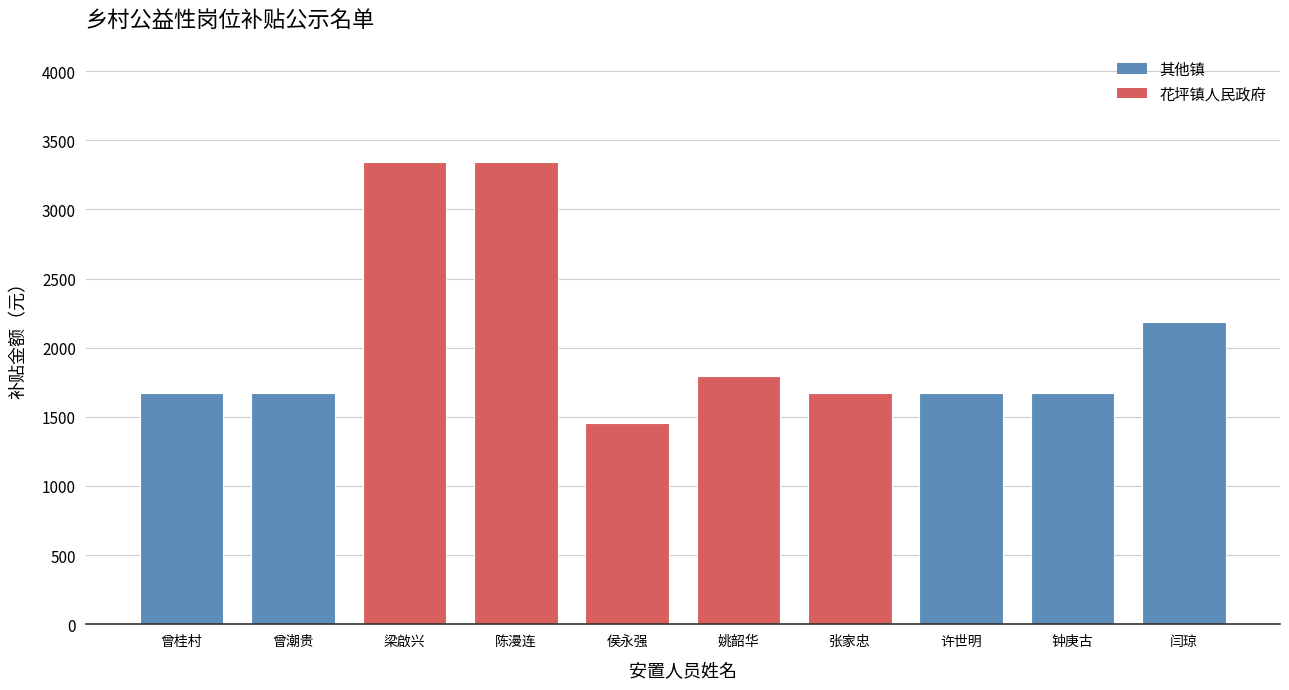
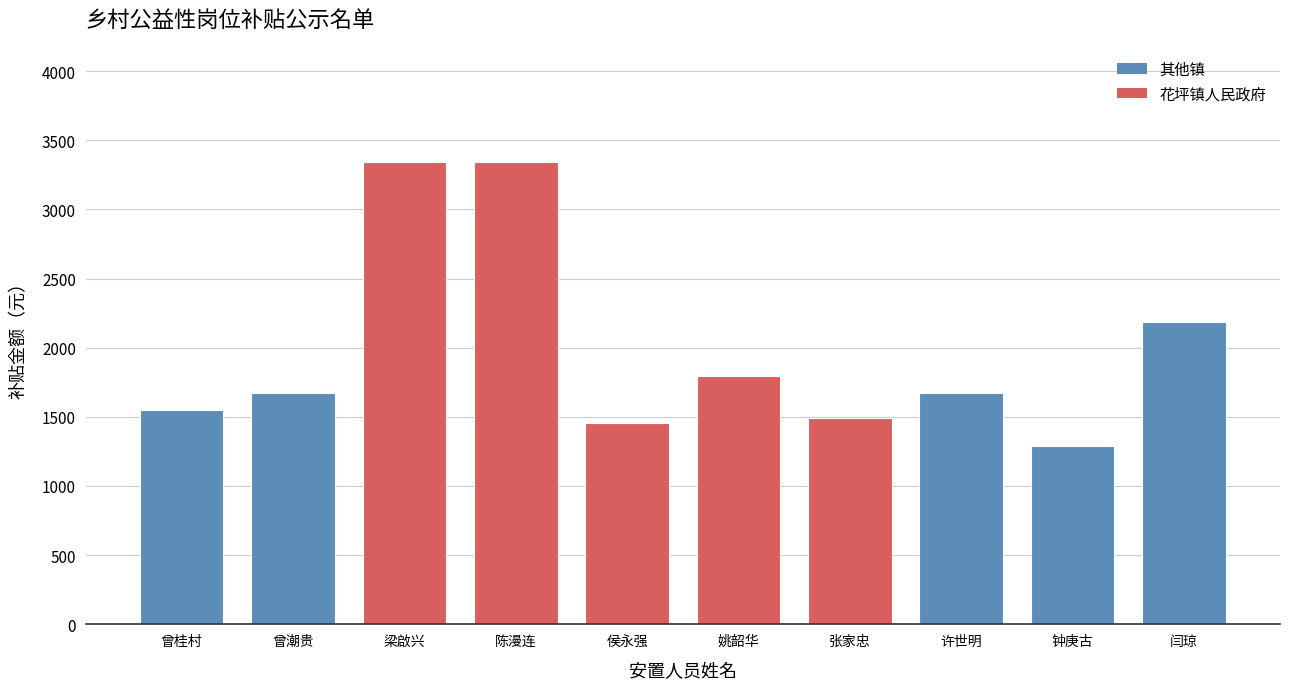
  {
-   "曾桂村": 1670,
+   "曾桂村": 1550,
    "曾潮贵": 1670,
    "梁啟兴": 3340,
    "陈漫连": 3340,
    "侯永强": 1450,
    "姚韶华": 1800,
-   "张家忠": 1670,
+   "张家忠": 1490,
    "许世明": 1670,
-   "钟庚古": 1670,
+   "钟庚古": 1290,
    "闫琼": 2190
  }
